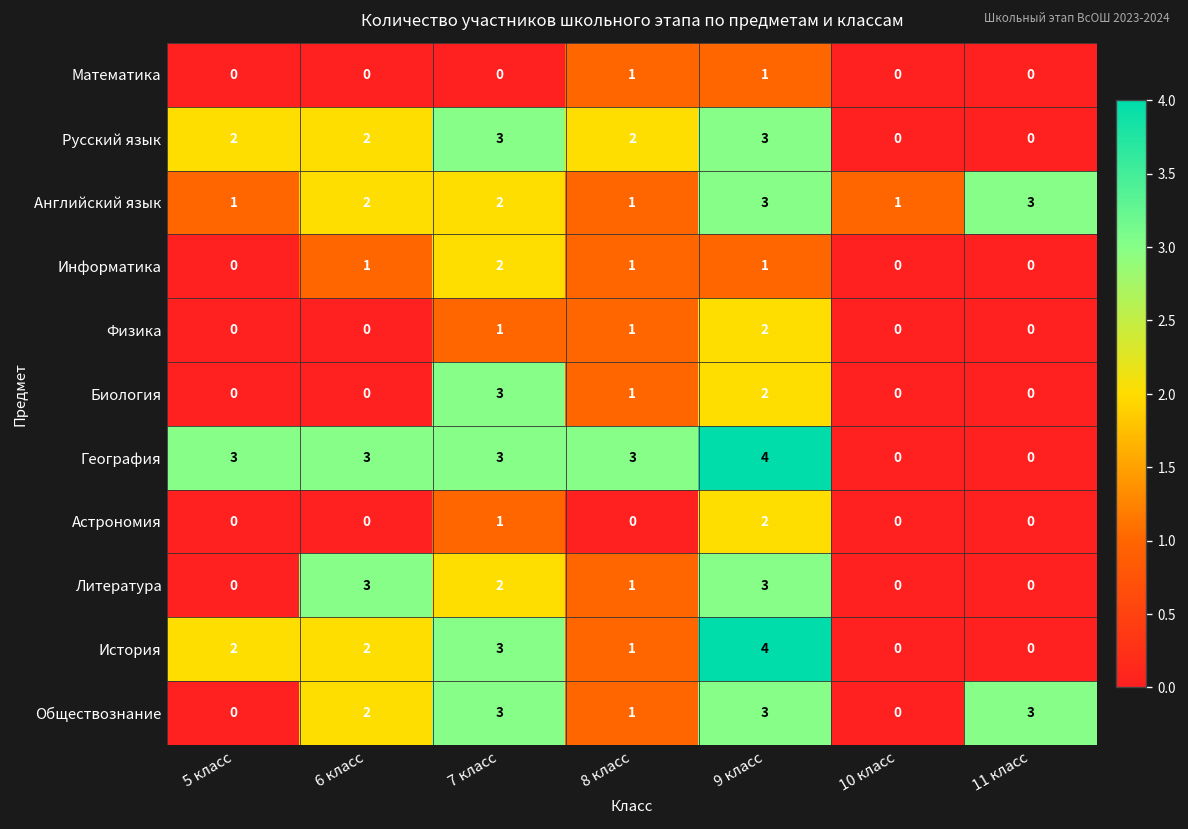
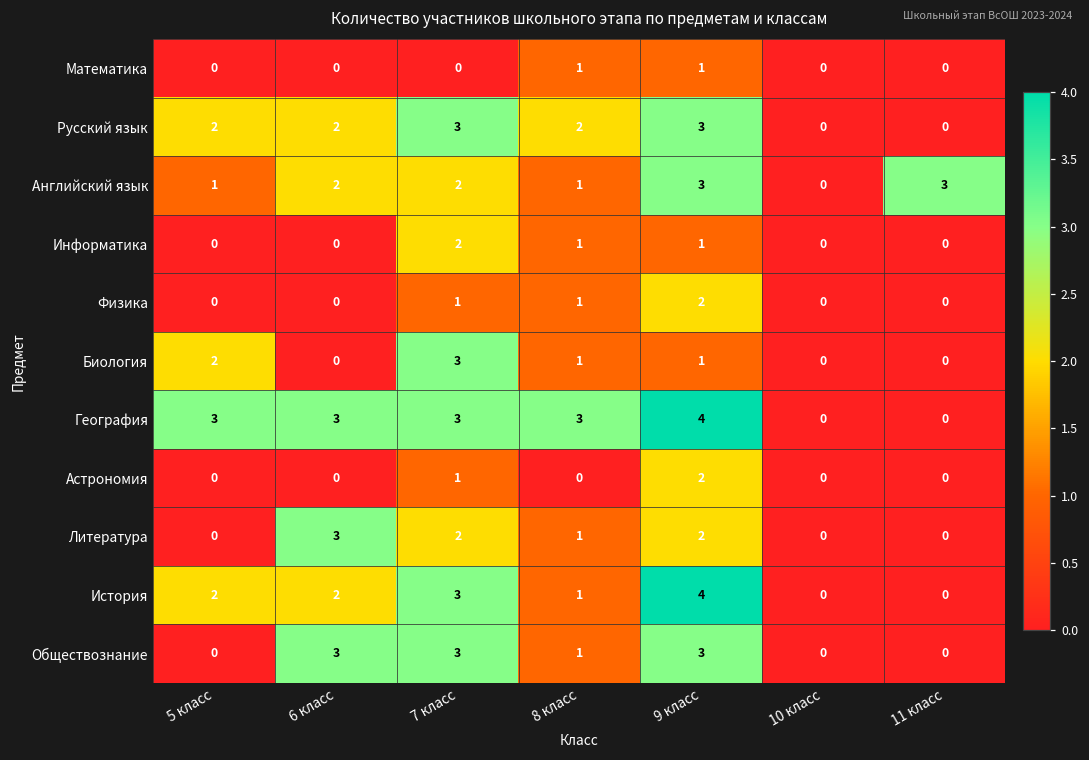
  {
    "Математика": {
      "5 класс": 0,
      "6 класс": 0,
      "7 класс": 0,
      "8 класс": 1,
      "9 класс": 1,
      "10 класс": 0,
      "11 класс": 0
    },
    "Русский язык": {
      "5 класс": 2,
      "6 класс": 2,
      "7 класс": 3,
      "8 класс": 2,
      "9 класс": 3,
      "10 класс": 0,
      "11 класс": 0
    },
    "Английский язык": {
      "5 класс": 1,
      "6 класс": 2,
      "7 класс": 2,
      "8 класс": 1,
      "9 класс": 3,
-     "10 класс": 1,
+     "10 класс": 0,
      "11 класс": 3
    },
    "Информатика": {
      "5 класс": 0,
-     "6 класс": 1,
+     "6 класс": 0,
      "7 класс": 2,
      "8 класс": 1,
      "9 класс": 1,
      "10 класс": 0,
      "11 класс": 0
    },
    "Физика": {
      "5 класс": 0,
      "6 класс": 0,
      "7 класс": 1,
      "8 класс": 1,
      "9 класс": 2,
      "10 класс": 0,
      "11 класс": 0
    },
    "Биология": {
-     "5 класс": 0,
+     "5 класс": 2,
      "6 класс": 0,
      "7 класс": 3,
      "8 класс": 1,
-     "9 класс": 2,
+     "9 класс": 1,
      "10 класс": 0,
      "11 класс": 0
    },
    "География": {
      "5 класс": 3,
      "6 класс": 3,
      "7 класс": 3,
      "8 класс": 3,
      "9 класс": 4,
      "10 класс": 0,
      "11 класс": 0
    },
    "Астрономия": {
      "5 класс": 0,
      "6 класс": 0,
      "7 класс": 1,
      "8 класс": 0,
      "9 класс": 2,
      "10 класс": 0,
      "11 класс": 0
    },
    "Литература": {
      "5 класс": 0,
      "6 класс": 3,
      "7 класс": 2,
      "8 класс": 1,
-     "9 класс": 3,
+     "9 класс": 2,
      "10 класс": 0,
      "11 класс": 0
    },
    "История": {
      "5 класс": 2,
      "6 класс": 2,
      "7 класс": 3,
      "8 класс": 1,
      "9 класс": 4,
      "10 класс": 0,
      "11 класс": 0
    },
    "Обществознание": {
      "5 класс": 0,
-     "6 класс": 2,
+     "6 класс": 3,
      "7 класс": 3,
      "8 класс": 1,
      "9 класс": 3,
      "10 класс": 0,
-     "11 класс": 3
+     "11 класс": 0
    }
  }
